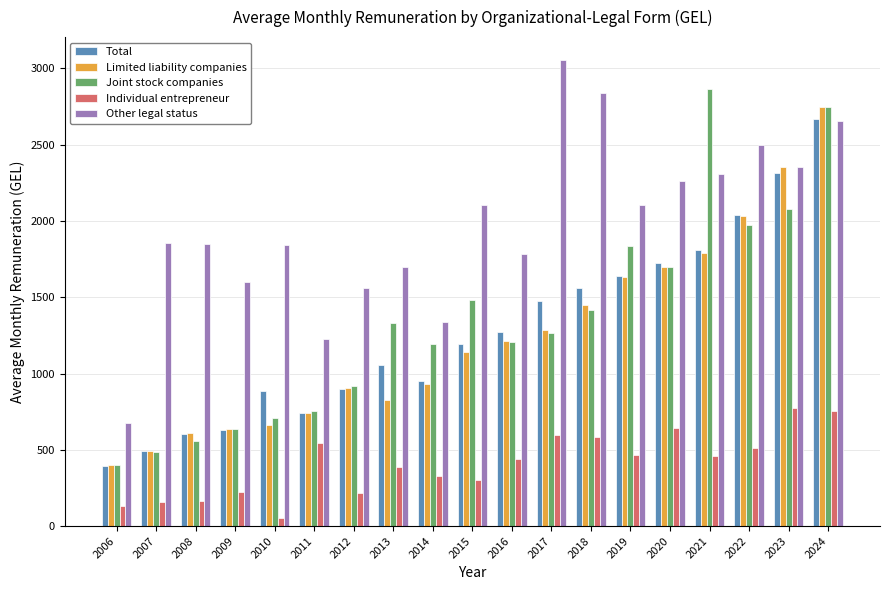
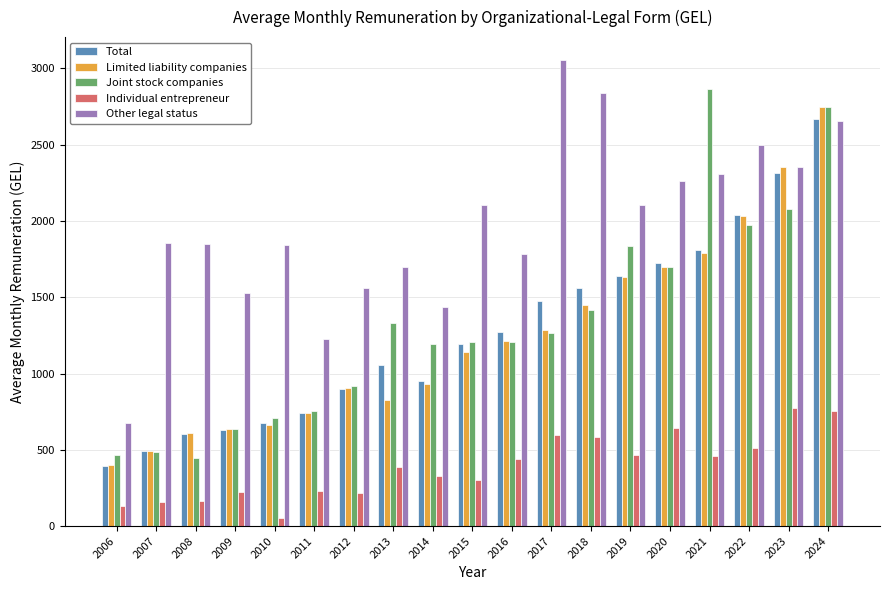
  {
    "Total": {
      "2006": 390,
      "2007": 500,
      "2008": 600,
      "2009": 630,
-     "2010": 890,
+     "2010": 670,
      "2011": 740,
      "2012": 900,
      "2013": 1050,
      "2014": 950,
      "2015": 1190,
      "2016": 1270,
      "2017": 1470,
      "2018": 1560,
      "2019": 1640,
      "2020": 1730,
      "2021": 1810,
      "2022": 2040,
      "2023": 2310,
      "2024": 2670
    },
    "Limited liability companies": {
      "2006": 400,
      "2007": 490,
      "2008": 610,
      "2009": 630,
      "2010": 660,
      "2011": 740,
      "2012": 900,
      "2013": 820,
      "2014": 930,
      "2015": 1140,
      "2016": 1210,
      "2017": 1290,
      "2018": 1450,
      "2019": 1630,
      "2020": 1700,
      "2021": 1790,
      "2022": 2030,
      "2023": 2350,
      "2024": 2750
    },
    "Joint stock companies": {
-     "2006": 400,
+     "2006": 460,
      "2007": 480,
-     "2008": 560,
+     "2008": 440,
      "2009": 630,
      "2010": 710,
      "2011": 750,
      "2012": 920,
      "2013": 1330,
      "2014": 1200,
-     "2015": 1480,
+     "2015": 1210,
      "2016": 1200,
      "2017": 1270,
      "2018": 1420,
      "2019": 1840,
      "2020": 1700,
      "2021": 2860,
      "2022": 1970,
      "2023": 2080,
      "2024": 2740
    },
    "Individual entrepreneur": {
      "2006": 130,
      "2007": 160,
      "2008": 160,
      "2009": 220,
      "2010": 50,
-     "2011": 540,
+     "2011": 230,
      "2012": 220,
      "2013": 390,
      "2014": 330,
      "2015": 300,
      "2016": 440,
      "2017": 600,
      "2018": 580,
      "2019": 470,
      "2020": 640,
      "2021": 460,
      "2022": 510,
      "2023": 780,
      "2024": 750
    },
    "Other legal status": {
      "2006": 670,
      "2007": 1860,
      "2008": 1850,
-     "2009": 1600,
+     "2009": 1530,
      "2010": 1840,
      "2011": 1230,
      "2012": 1560,
      "2013": 1700,
-     "2014": 1340,
+     "2014": 1430,
      "2015": 2110,
      "2016": 1780,
      "2017": 3050,
      "2018": 2840,
      "2019": 2110,
      "2020": 2260,
      "2021": 2310,
      "2022": 2500,
      "2023": 2350,
      "2024": 2660
    }
  }
